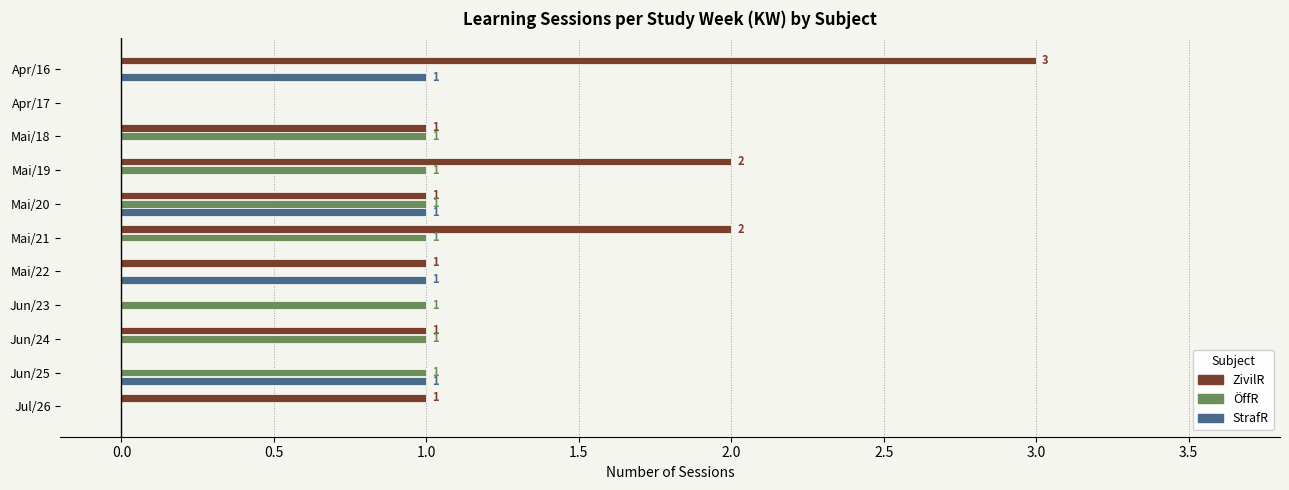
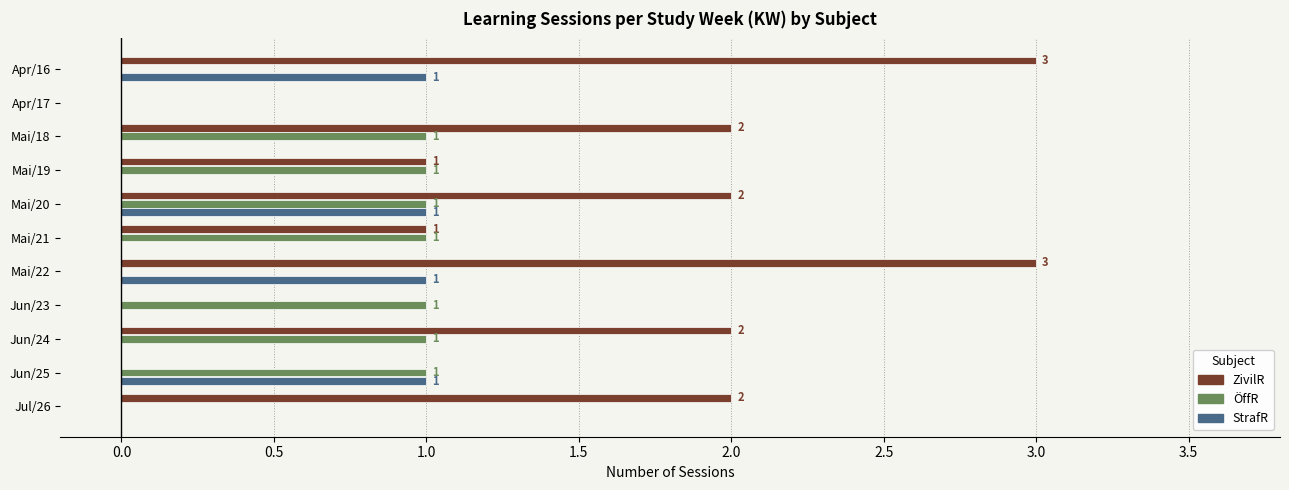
  {
    "ZivilR": {
      "Apr/16": 3,
-     "Mai/18": 1,
-     "Mai/19": 2,
-     "Mai/20": 1,
-     "Mai/21": 2,
-     "Mai/22": 1,
-     "Jun/24": 1,
-     "Jul/26": 1
+     "Mai/18": 2,
+     "Mai/19": 1,
+     "Mai/20": 2,
+     "Mai/21": 1,
+     "Mai/22": 3,
+     "Jun/24": 2,
+     "Jul/26": 2
    },
    "ÖffR": {
      "Mai/18": 1,
      "Jun/23": 1,
      "Jun/24": 1
    },
    "StrafR": {
      "Apr/16": 1,
      "Mai/22": 1
    }
  }
